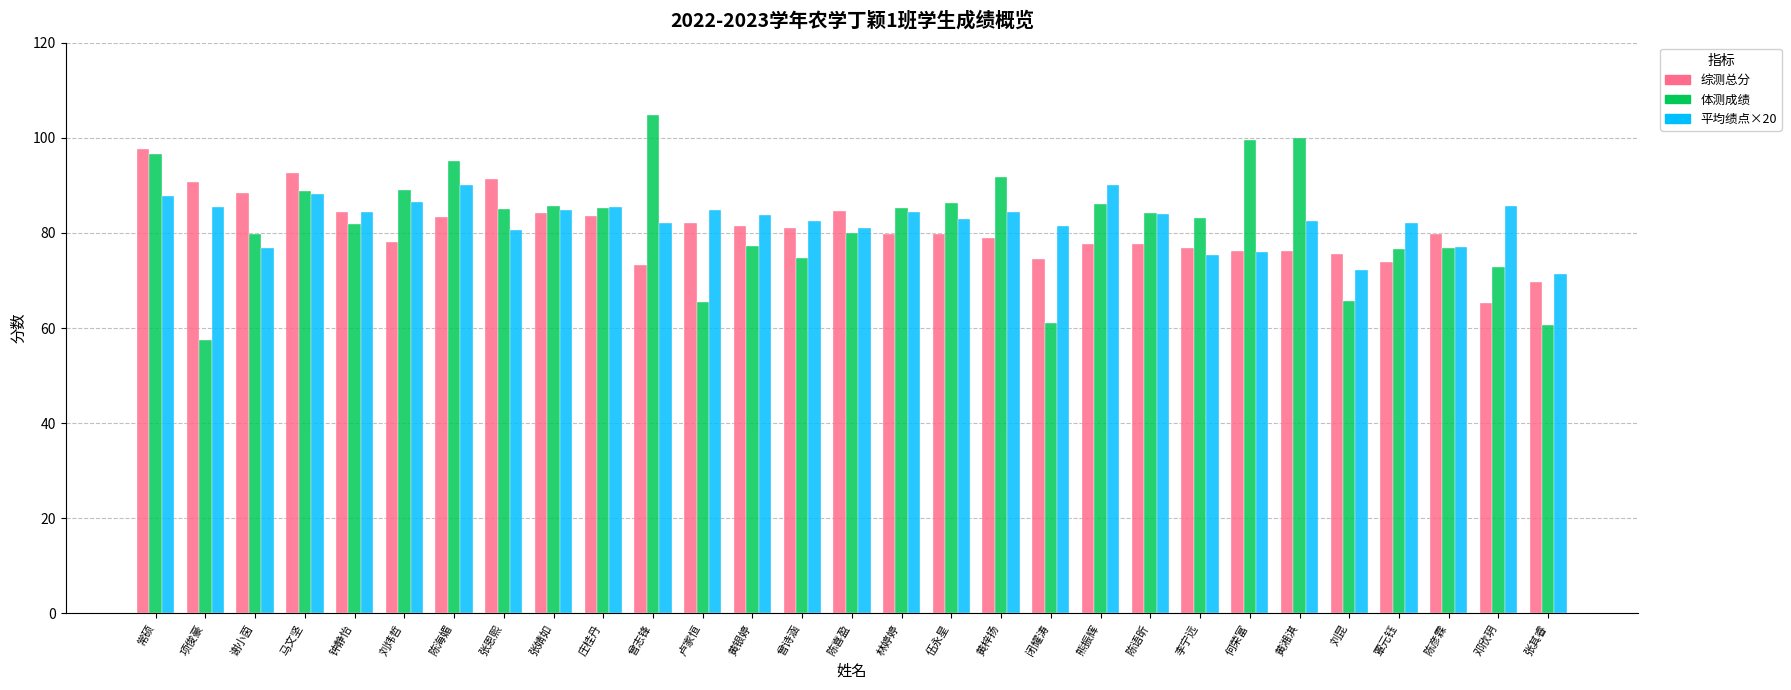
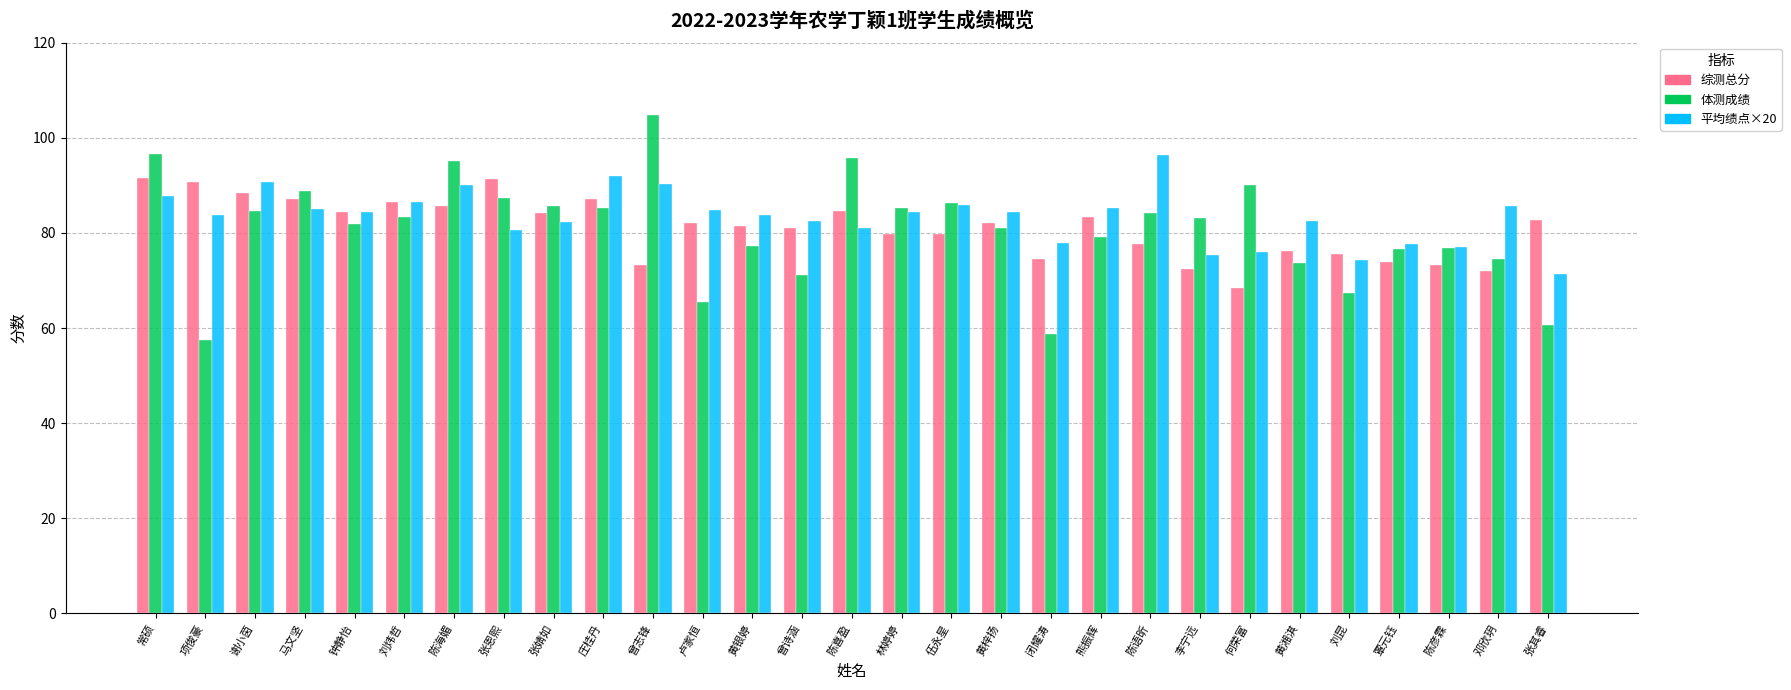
  {
    "综测总分": {
-     "常硕": 98,
+     "常硕": 92,
      "项俊豪": 91,
      "谢小茵": 88,
-     "马文坚": 93,
+     "马文坚": 87,
      "钟静怡": 84,
-     "刘炜哲": 78,
-     "陈海媚": 83,
+     "刘炜哲": 86,
+     "陈海媚": 86,
      "张恩熙": 91,
      "张婧如": 84,
-     "庄桂丹": 83,
+     "庄桂丹": 87,
      "曾志锋": 73,
      "卢家恒": 82,
      "黄银婷": 82,
      "曾诗涵": 81,
      "陈喜盈": 85,
      "林婷婷": 80,
      "伍永星": 80,
-     "黄梓扬": 79,
+     "黄梓扬": 82,
      "闭耀涛": 74,
-     "熊振辉": 78,
+     "熊振辉": 83,
      "陈语昕": 78,
-     "李宁远": 77,
-     "何荣富": 76,
+     "李宁远": 73,
+     "何荣富": 68,
      "黄湘淇": 76,
      "刘昆": 76,
      "覃元钰": 74,
-     "陈彦霖": 80,
-     "邓欣玥": 65,
-     "张其睿": 70
+     "陈彦霖": 73,
+     "邓欣玥": 72,
+     "张其睿": 83
    },
    "体测成绩": {
      "常硕": 97,
      "项俊豪": 57,
-     "谢小茵": 80,
+     "谢小茵": 85,
      "马文坚": 89,
      "钟静怡": 82,
-     "刘炜哲": 89,
+     "刘炜哲": 83,
      "陈海媚": 95,
-     "张恩熙": 85,
+     "张恩熙": 87,
      "张婧如": 86,
      "庄桂丹": 85,
      "曾志锋": 105,
      "卢家恒": 65,
      "黄银婷": 77,
-     "曾诗涵": 75,
-     "陈喜盈": 80,
+     "曾诗涵": 71,
+     "陈喜盈": 96,
      "林婷婷": 85,
      "伍永星": 86,
-     "黄梓扬": 92,
-     "闭耀涛": 61,
-     "熊振辉": 86,
+     "黄梓扬": 81,
+     "闭耀涛": 59,
+     "熊振辉": 79,
      "陈语昕": 84,
      "李宁远": 83,
-     "何荣富": 100,
-     "黄湘淇": 100,
-     "刘昆": 66,
+     "何荣富": 90,
+     "黄湘淇": 74,
+     "刘昆": 67,
      "覃元钰": 77,
      "陈彦霖": 77,
-     "邓欣玥": 73,
+     "邓欣玥": 75,
      "张其睿": 61
    },
    "平均绩点×20": {
      "常硕": 88,
-     "项俊豪": 85,
-     "谢小茵": 77,
-     "马文坚": 88,
+     "项俊豪": 84,
+     "谢小茵": 91,
+     "马文坚": 85,
      "钟静怡": 84,
      "刘炜哲": 86,
      "陈海媚": 90,
      "张恩熙": 81,
-     "张婧如": 85,
-     "庄桂丹": 85,
-     "曾志锋": 82,
+     "张婧如": 82,
+     "庄桂丹": 92,
+     "曾志锋": 90,
      "卢家恒": 85,
      "黄银婷": 84,
      "曾诗涵": 82,
      "陈喜盈": 81,
      "林婷婷": 84,
-     "伍永星": 83,
+     "伍永星": 86,
      "黄梓扬": 84,
-     "闭耀涛": 81,
-     "熊振辉": 90,
-     "陈语昕": 84,
+     "闭耀涛": 78,
+     "熊振辉": 85,
+     "陈语昕": 96,
      "李宁远": 75,
      "何荣富": 76,
      "黄湘淇": 83,
-     "刘昆": 72,
-     "覃元钰": 82,
+     "刘昆": 74,
+     "覃元钰": 78,
      "陈彦霖": 77,
      "邓欣玥": 86,
      "张其睿": 71
    }
  }
